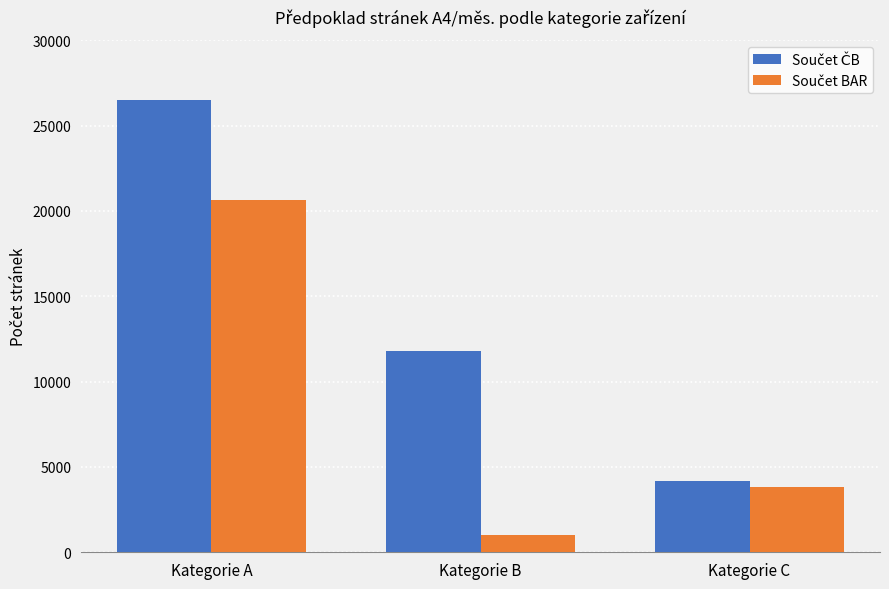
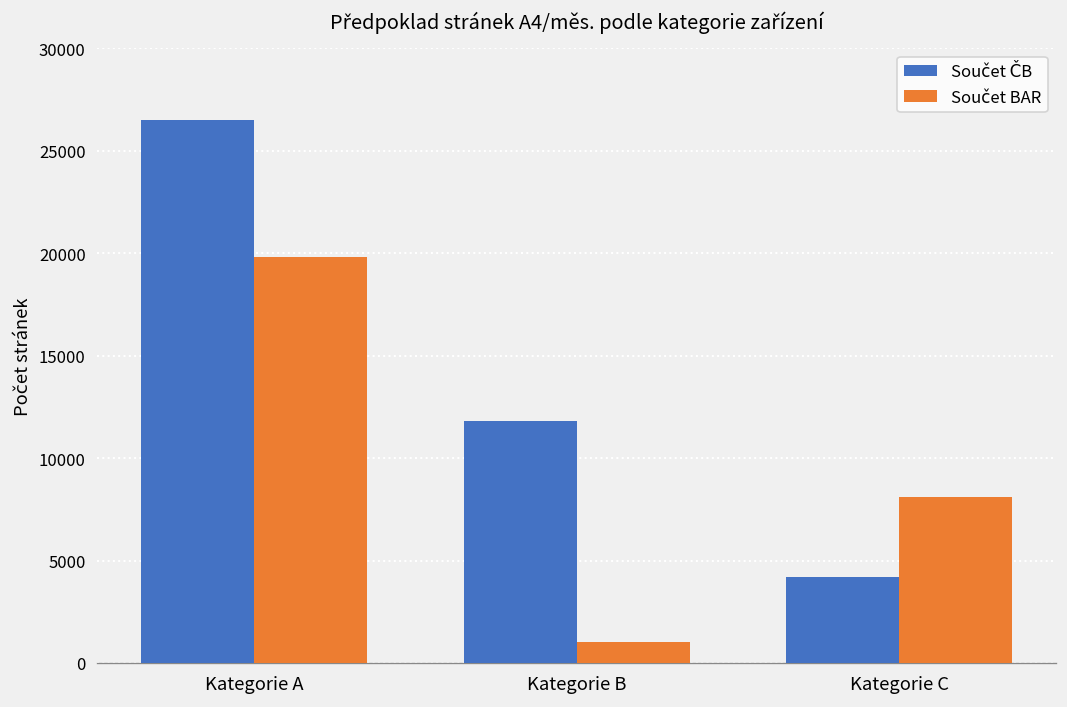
  {
    "Součet ČB": {
      "Kategorie A": 26500,
      "Kategorie B": 11800,
      "Kategorie C": 4200
    },
    "Součet BAR": {
-     "Kategorie A": 20600,
+     "Kategorie A": 19800,
      "Kategorie B": 1000,
-     "Kategorie C": 3800
+     "Kategorie C": 8100
    }
  }
